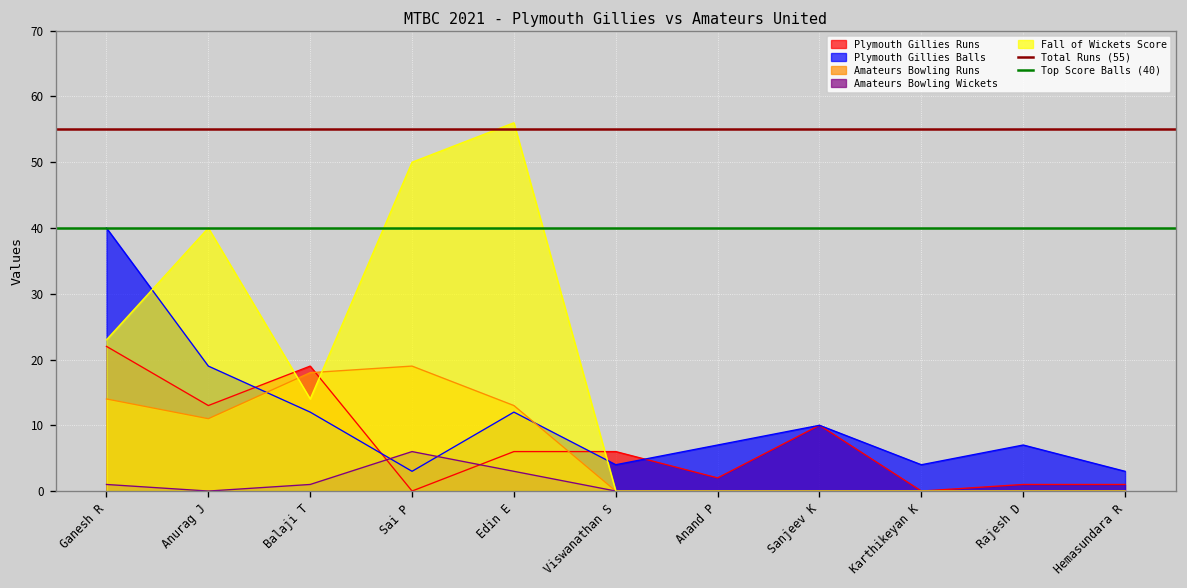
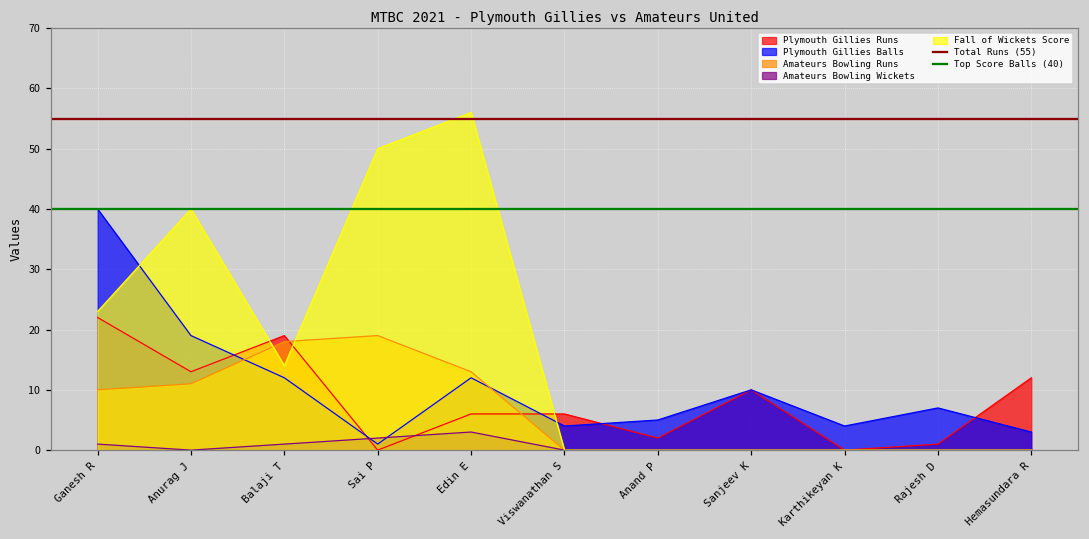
  {
    "Plymouth Gillies Runs": {
      "Ganesh R": 22,
      "Anurag J": 13,
      "Balaji T": 19,
      "Sai P": 0,
      "Edin E": 6,
      "Viswanathan S": 6,
      "Anand P": 2,
      "Rajesh D": 1,
-     "Hemasundara R": 1
+     "Hemasundara R": 12
    },
    "Plymouth Gillies Balls": {
      "Ganesh R": 40,
      "Anurag J": 19,
      "Balaji T": 12,
-     "Sai P": 3,
+     "Sai P": 1,
      "Edin E": 12,
      "Viswanathan S": 4,
-     "Anand P": 7,
+     "Anand P": 5,
      "Karthikeyan K": 4,
      "Rajesh D": 7,
      "Hemasundara R": 3
    },
    "Amateurs Bowling Runs": {
-     "Ganesh R": 14,
+     "Ganesh R": 10,
      "Anurag J": 11,
      "Balaji T": 18,
      "Sai P": 19,
      "Edin E": 13
    },
    "Amateurs Bowling Wickets": {
      "Ganesh R": 1,
      "Anurag J": 0,
      "Balaji T": 1,
-     "Sai P": 6,
+     "Sai P": 2,
      "Edin E": 3
    },
    "Fall of Wickets Score": {
      "Ganesh R": 23,
      "Anurag J": 40,
      "Balaji T": 14,
      "Sai P": 50,
      "Edin E": 56
    }
  }
